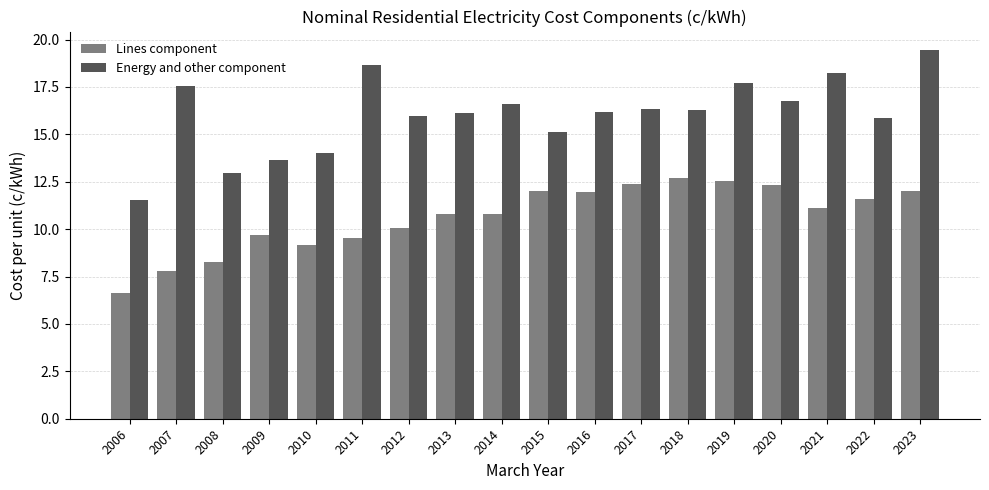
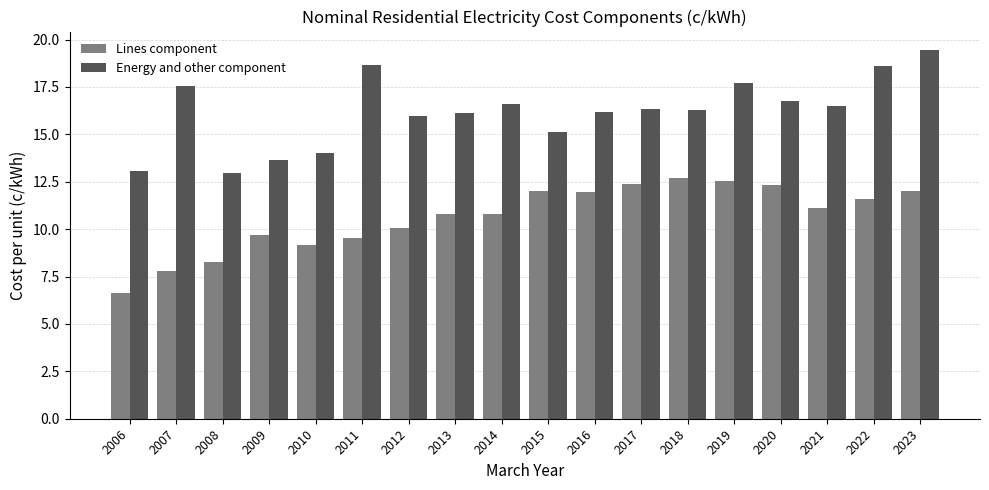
  {
    "Lines component": {
      "2006": 6.6,
      "2007": 7.8,
      "2008": 8.3,
      "2009": 9.7,
      "2010": 9.2,
      "2011": 9.6,
      "2012": 10.1,
      "2013": 10.8,
      "2014": 10.8,
      "2015": 12.0,
      "2016": 11.9,
      "2017": 12.4,
      "2018": 12.7,
      "2019": 12.5,
      "2020": 12.3,
      "2021": 11.1,
      "2022": 11.6,
      "2023": 12.0
    },
    "Energy and other component": {
-     "2006": 11.5,
+     "2006": 13.0,
      "2007": 17.5,
      "2008": 13.0,
      "2009": 13.7,
      "2010": 14.0,
      "2011": 18.7,
      "2012": 16.0,
      "2013": 16.1,
      "2014": 16.6,
      "2015": 15.1,
      "2016": 16.2,
      "2017": 16.4,
      "2018": 16.3,
      "2019": 17.7,
      "2020": 16.8,
-     "2021": 18.2,
-     "2022": 15.9,
+     "2021": 16.5,
+     "2022": 18.6,
      "2023": 19.4
    }
  }
